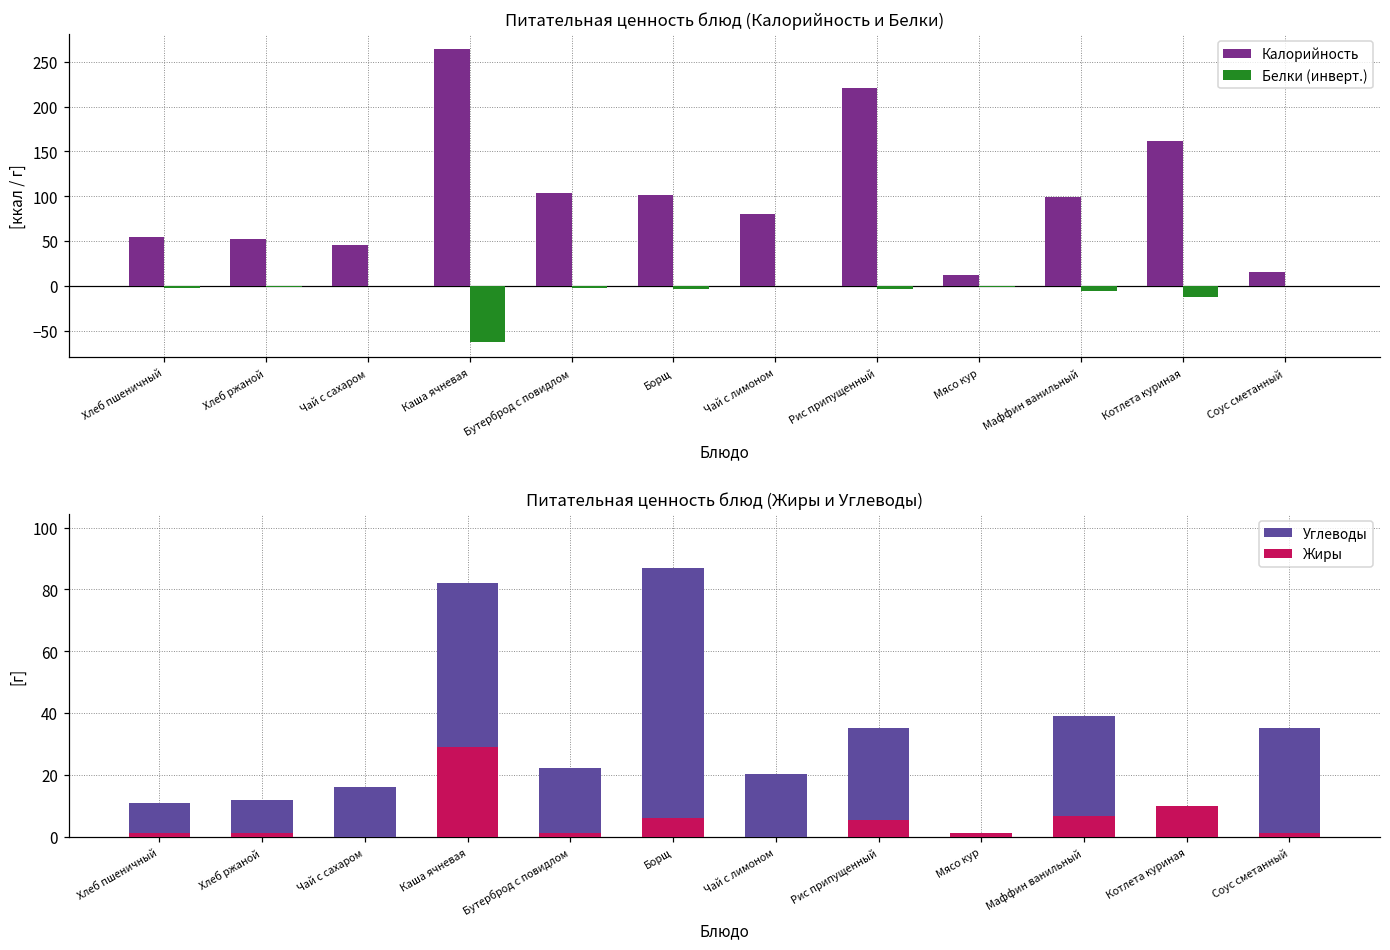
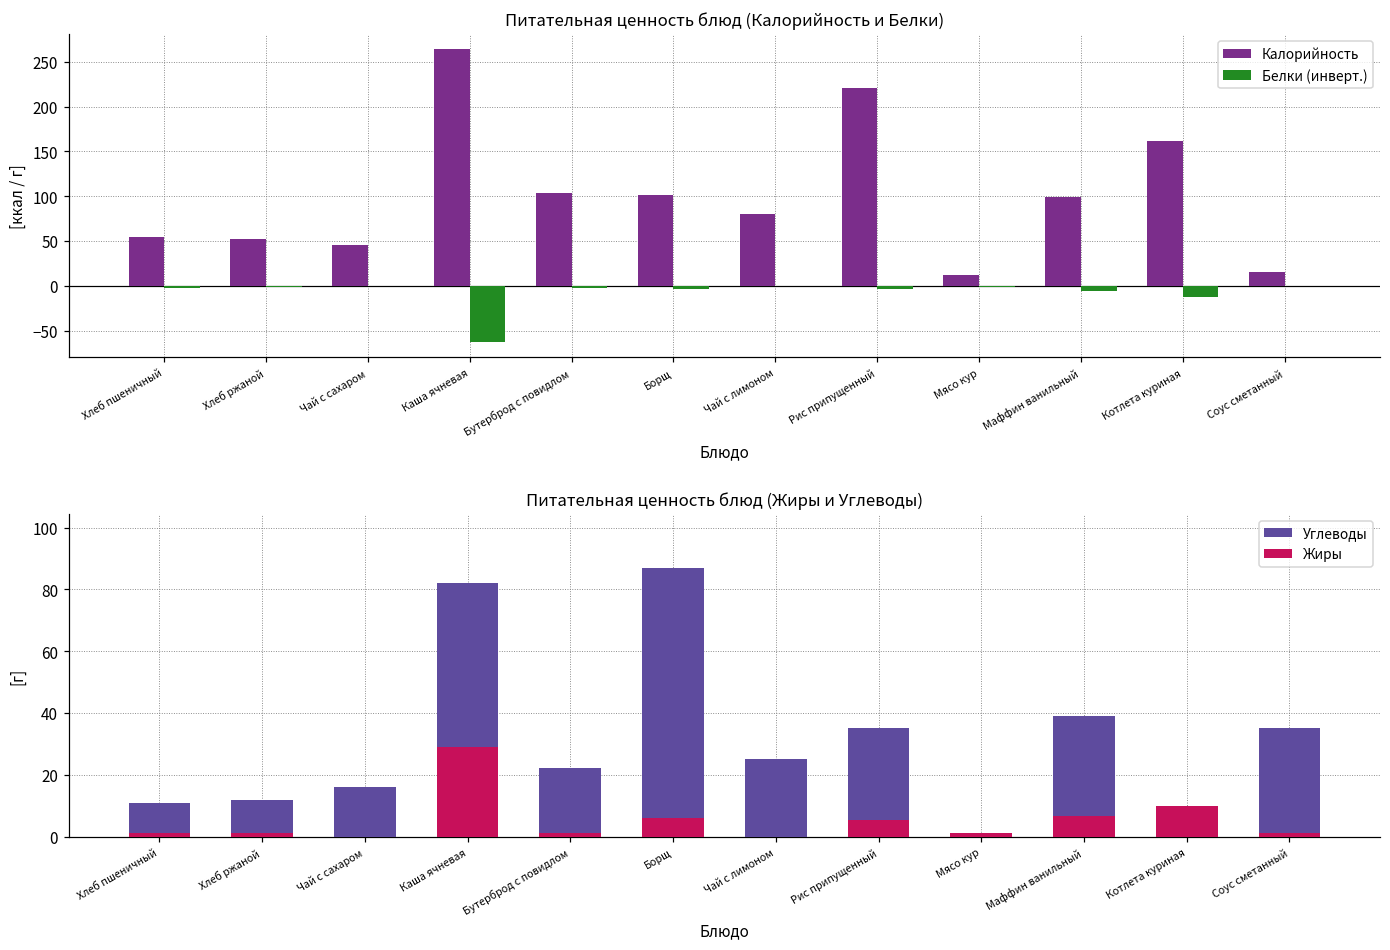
  {
    "Питательная ценность блюд (Калорийность и Белки)": {
      "Калорийность": {
        "Хлеб пшеничный": 50,
        "Хлеб ржаной": 50,
        "Чай с сахаром": 50,
        "Каша ячневая": 260,
        "Бутерброд с повидлом": 100,
        "Борщ": 100,
        "Чай с лимоном": 80,
        "Рис припущенный": 220,
        "Мясо кур": 10,
        "Маффин ванильный": 100,
        "Котлета куриная": 160,
        "Соус сметанный": 20
      },
      "Белки (инверт.)": {
        "Чай с сахаром": 0,
        "Каша ячневая": -60,
        "Рис припущенный": 0,
        "Маффин ванильный": -10,
        "Котлета куриная": -10
      }
    },
    "Питательная ценность блюд (Жиры и Углеводы)": {
      "Углеводы": {
        "Хлеб пшеничный": 11,
        "Хлеб ржаной": 12,
        "Чай с сахаром": 16,
        "Каша ячневая": 82,
        "Бутерброд с повидлом": 22,
        "Борщ": 87,
-       "Чай с лимоном": 20,
+       "Чай с лимоном": 25,
        "Рис припущенный": 35,
        "Маффин ванильный": 39,
        "Котлета куриная": 0,
        "Соус сметанный": 35
      },
      "Жиры": {
        "Чай с сахаром": 0,
        "Чай с лимоном": 0,
        "Мясо кур": 1,
        "Котлета куриная": 10
      }
    }
  }
